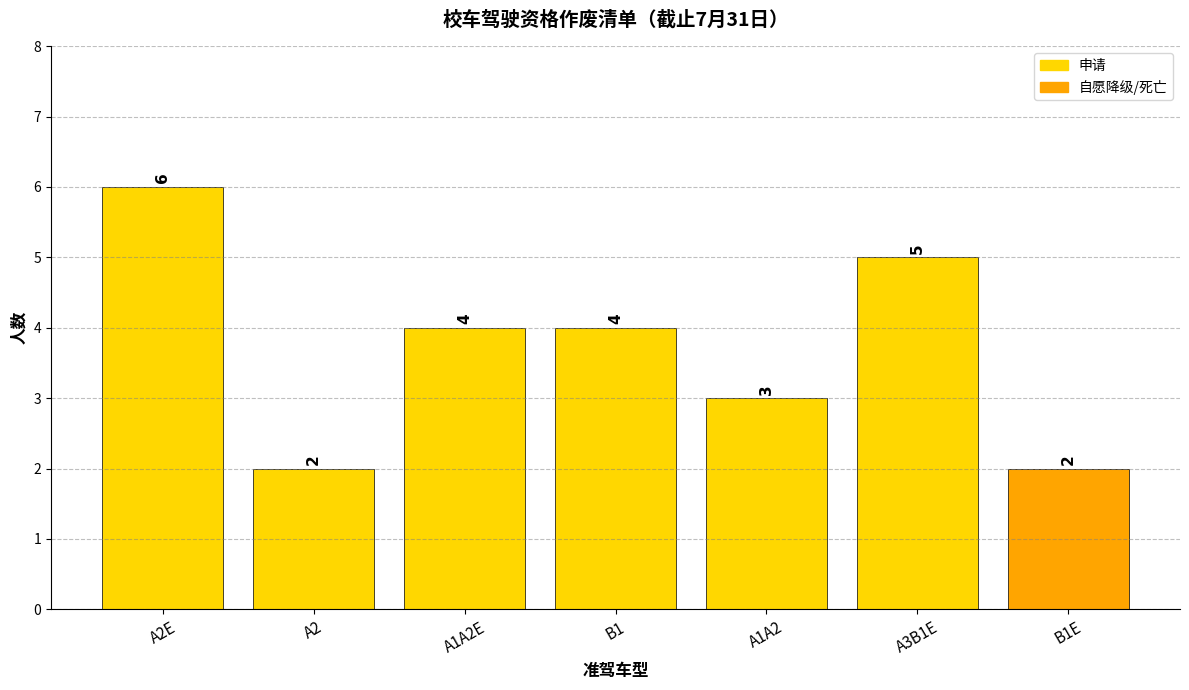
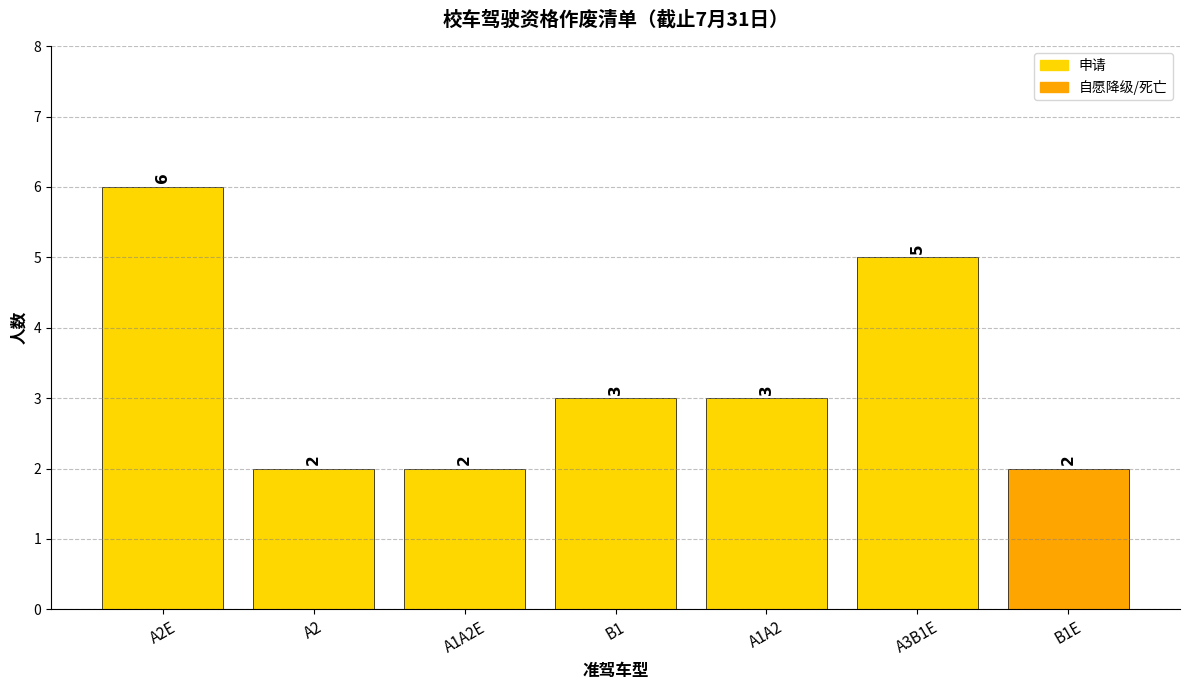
  {
    "A2E": 6,
    "A2": 2,
-   "A1A2E": 4,
-   "B1": 4,
+   "A1A2E": 2,
+   "B1": 3,
    "A1A2": 3,
    "A3B1E": 5,
    "B1E": 2
  }
